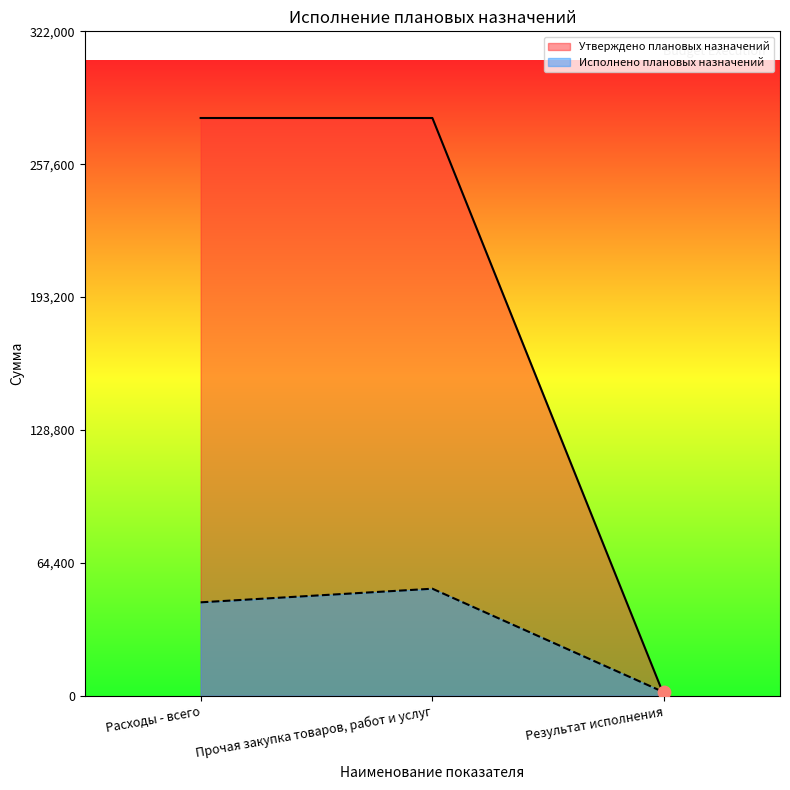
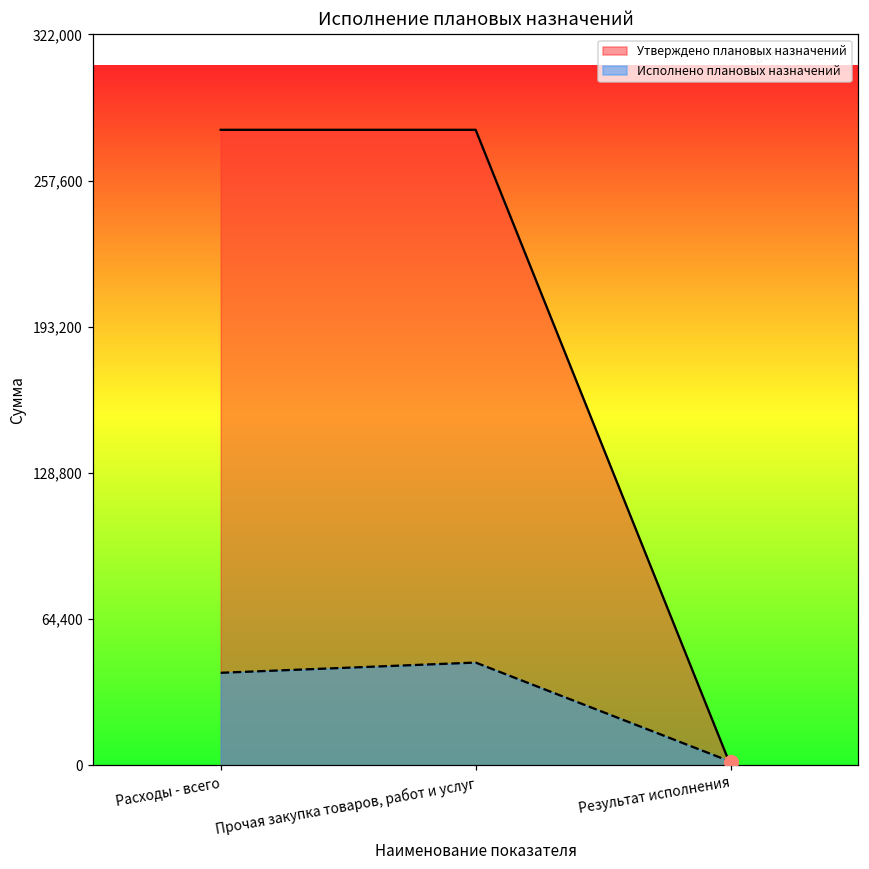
  {
    "Утверждено плановых назначений": {
      "Расходы - всего": "280,000",
      "Прочая закупка товаров, работ и услуг": "280,000",
      "Результат исполнения": "0"
    },
    "Исполнено плановых назначений": {
-     "Расходы - всего": "45,000",
-     "Прочая закупка товаров, работ и услуг": "52,000"
+     "Расходы - всего": "41,000",
+     "Прочая закупка товаров, работ и услуг": "45,000"
    }
  }
